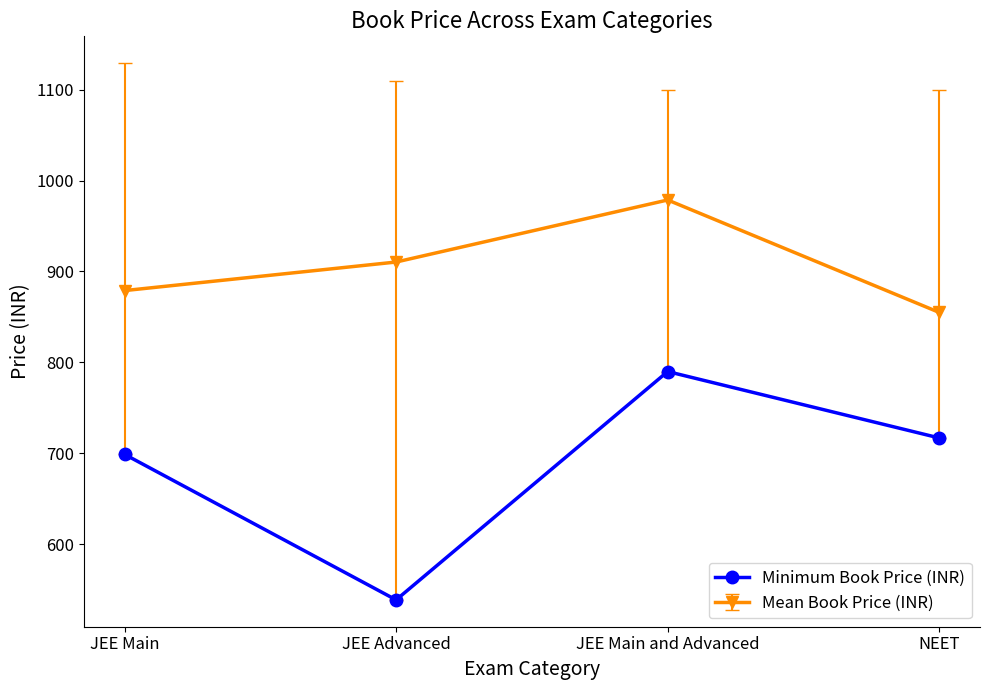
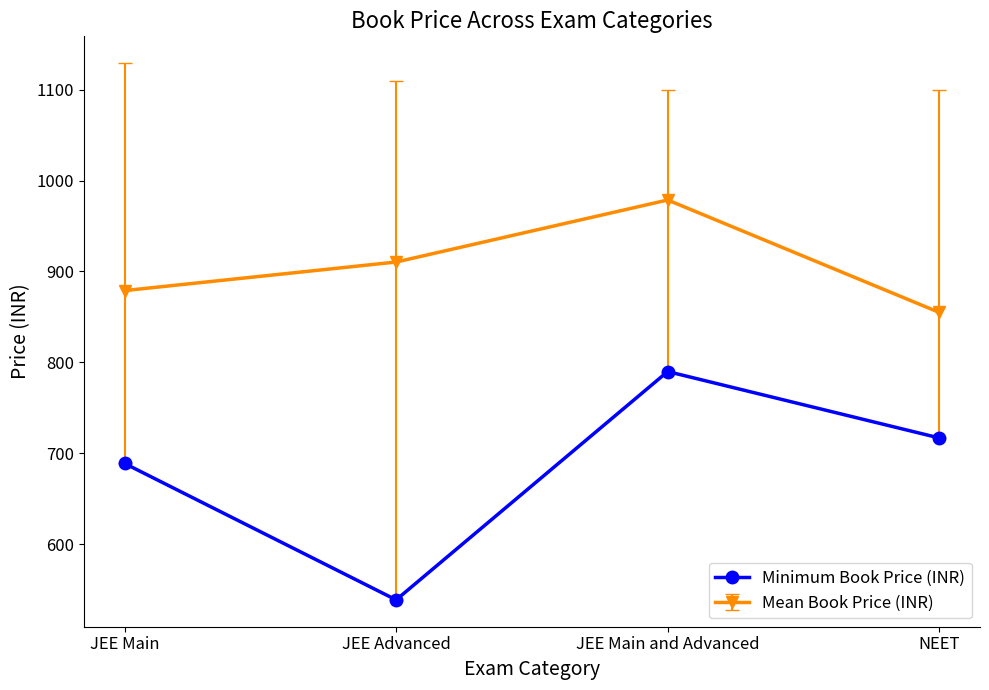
  {
    "Minimum Book Price (INR)": {
-     "JEE Main": 700,
+     "JEE Main": 690,
      "JEE Advanced": 540,
      "JEE Main and Advanced": 790,
      "NEET": 720
    }
  }
